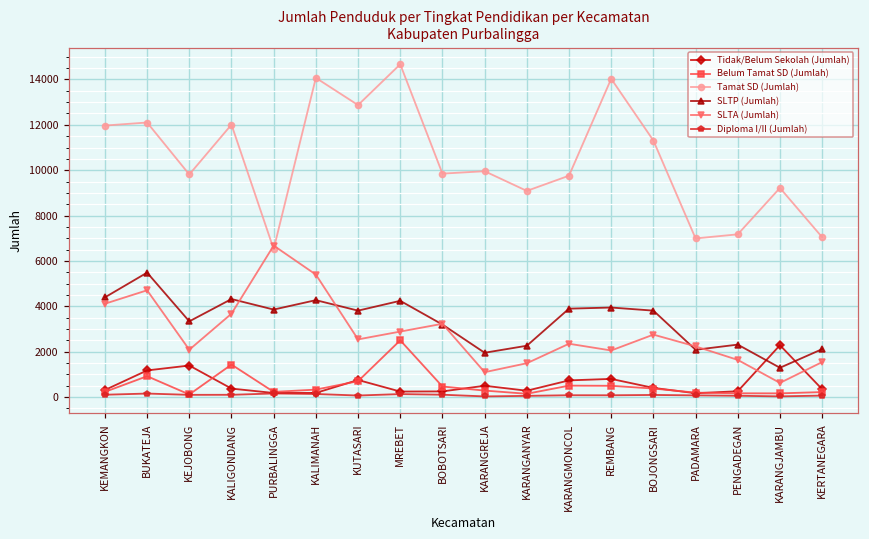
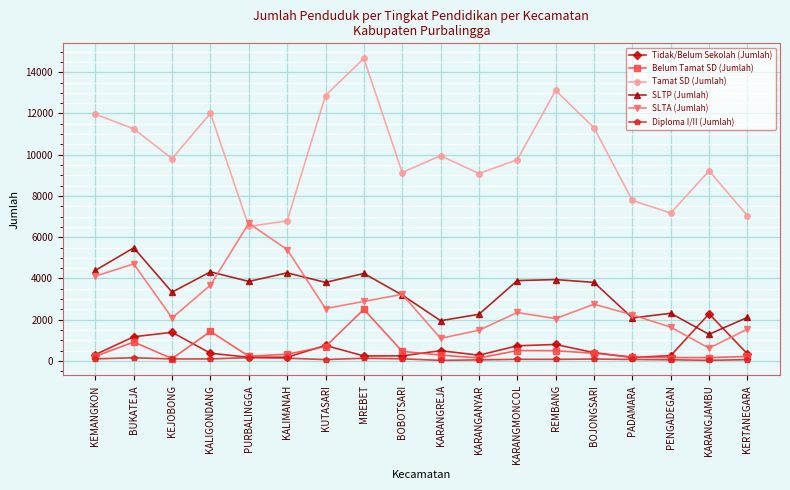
  {
    "Tamat SD (Jumlah)": {
      "KEMANGKON": 12000,
-     "BUKATEJA": 12100,
+     "BUKATEJA": 11300,
      "KEJOBONG": 9800,
      "KALIGONDANG": 12000,
      "PURBALINGGA": 6500,
-     "KALIMANAH": 14100,
+     "KALIMANAH": 6800,
      "KUTASARI": 12900,
      "MREBET": 14700,
-     "BOBOTSARI": 9800,
+     "BOBOTSARI": 9100,
      "KARANGREJA": 10000,
      "KARANGANYAR": 9100,
      "KARANGMONCOL": 9800,
-     "REMBANG": 14000,
+     "REMBANG": 13100,
      "BOJONGSARI": 11300,
-     "PADAMARA": 7000,
+     "PADAMARA": 7800,
      "PENGADEGAN": 7200,
      "KARANGJAMBU": 9200,
      "KERTANEGARA": 7000
    }
  }
